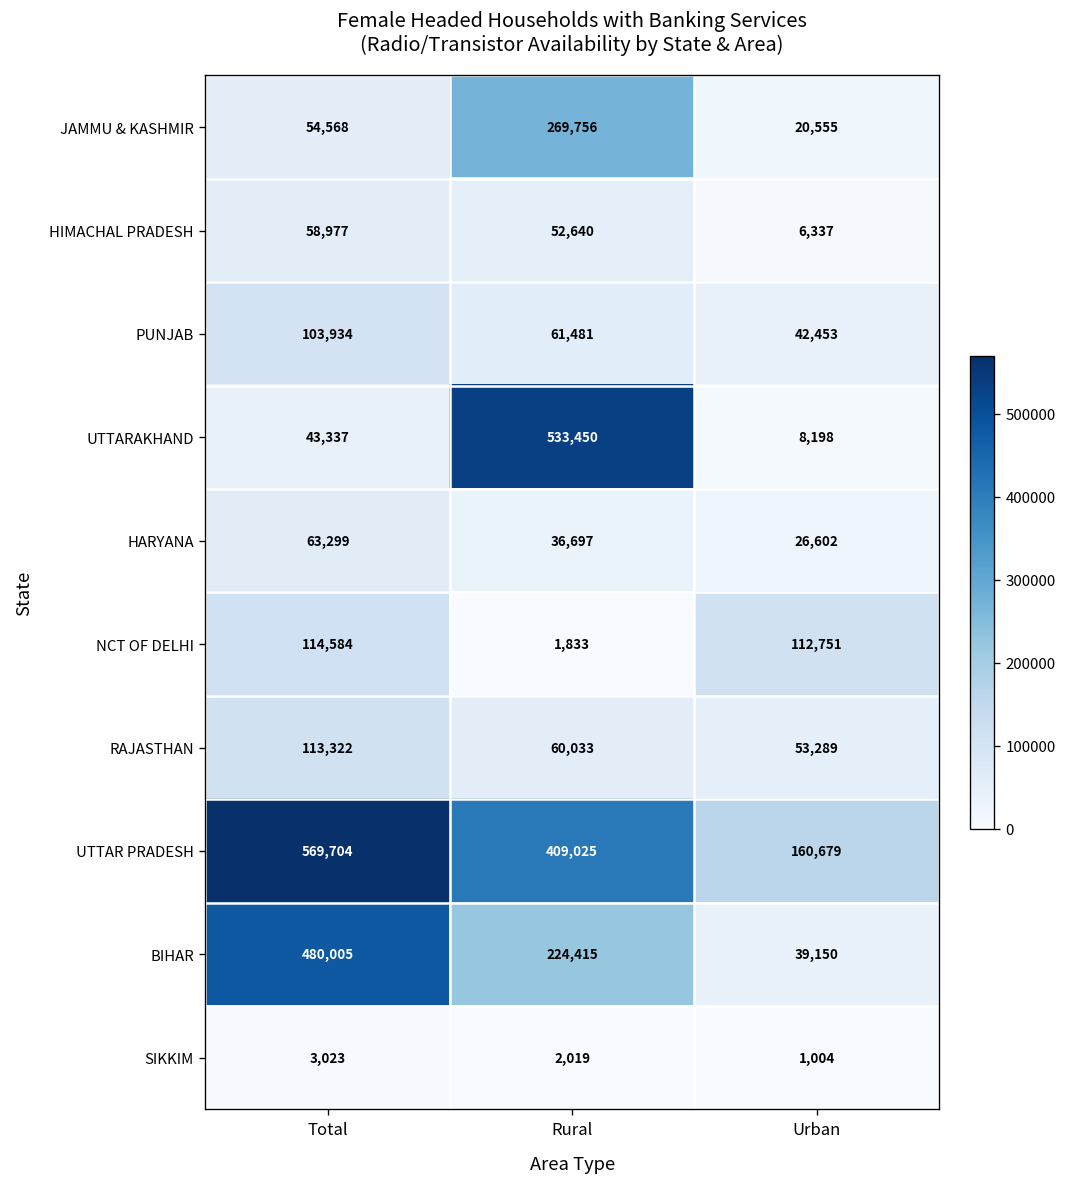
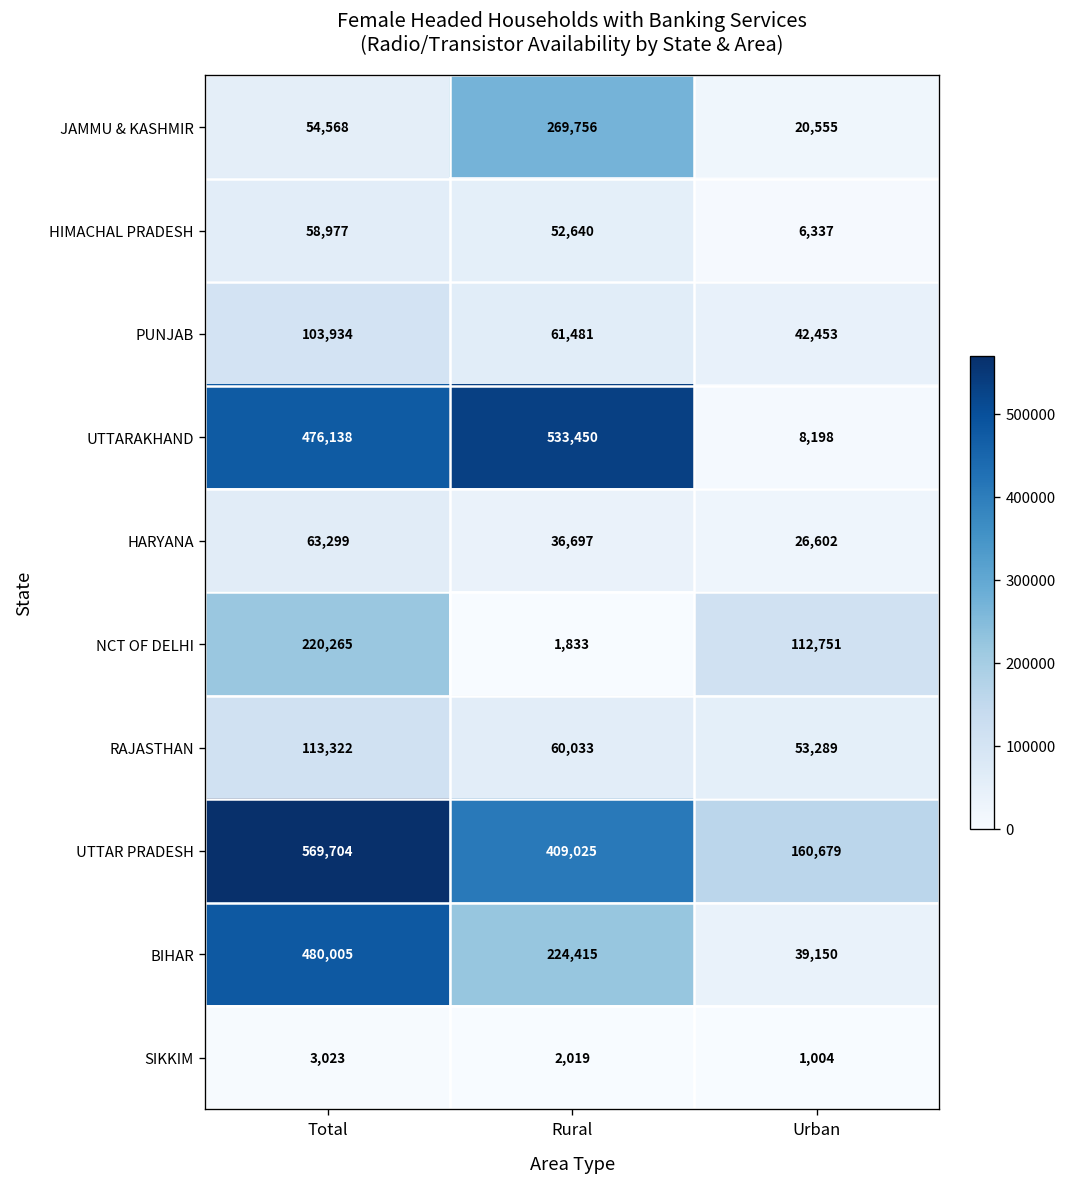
  {
    "JAMMU & KASHMIR": {
      "Total": "54,568",
      "Rural": "269,756",
      "Urban": "20,555"
    },
    "HIMACHAL PRADESH": {
      "Total": "58,977",
      "Rural": "52,640",
      "Urban": "6,337"
    },
    "PUNJAB": {
      "Total": "103,934",
      "Rural": "61,481",
      "Urban": "42,453"
    },
    "UTTARAKHAND": {
-     "Total": "43,337",
+     "Total": "476,138",
      "Rural": "533,450",
      "Urban": "8,198"
    },
    "HARYANA": {
      "Total": "63,299",
      "Rural": "36,697",
      "Urban": "26,602"
    },
    "NCT OF DELHI": {
-     "Total": "114,584",
+     "Total": "220,265",
      "Rural": "1,833",
      "Urban": "112,751"
    },
    "RAJASTHAN": {
      "Total": "113,322",
      "Rural": "60,033",
      "Urban": "53,289"
    },
    "UTTAR PRADESH": {
      "Total": "569,704",
      "Rural": "409,025",
      "Urban": "160,679"
    },
    "BIHAR": {
      "Total": "480,005",
      "Rural": "224,415",
      "Urban": "39,150"
    },
    "SIKKIM": {
      "Total": "3,023",
      "Rural": "2,019",
      "Urban": "1,004"
    }
  }
